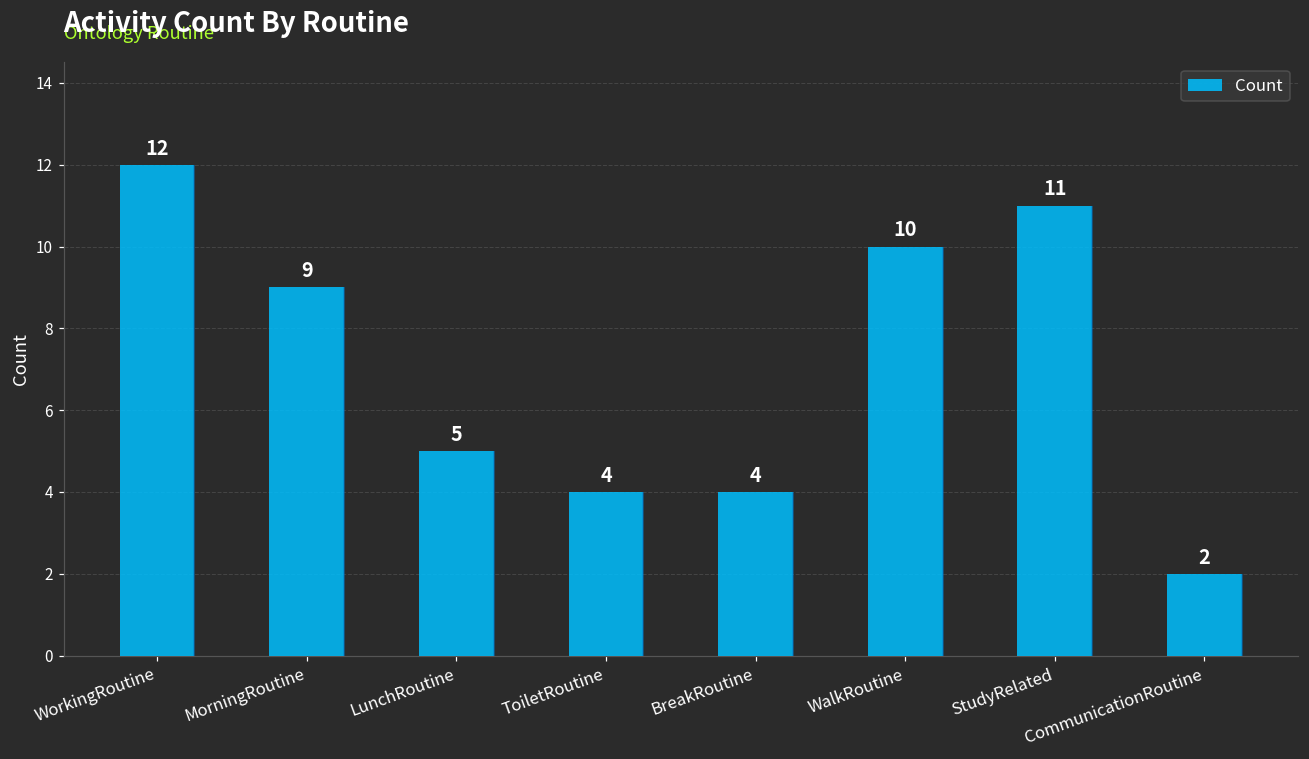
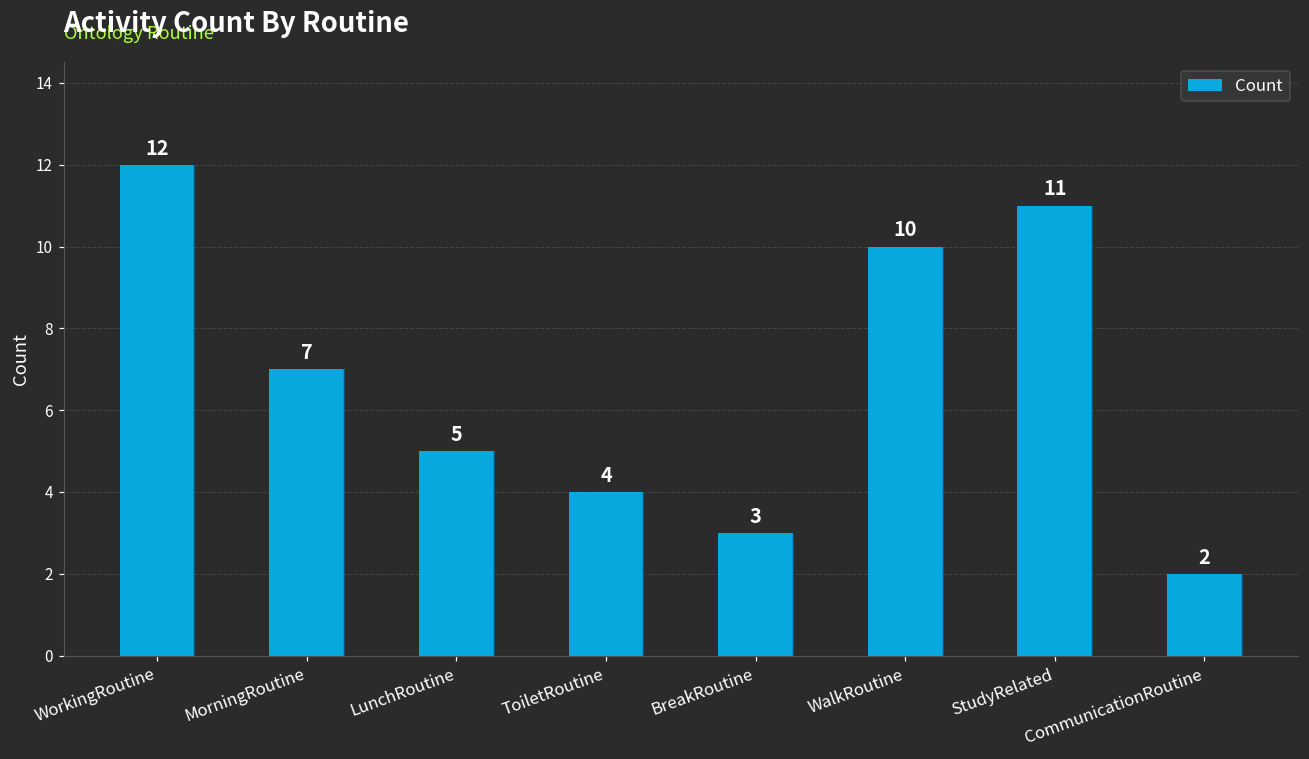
  {
    "WorkingRoutine": 12,
-   "MorningRoutine": 9,
+   "MorningRoutine": 7,
    "LunchRoutine": 5,
    "ToiletRoutine": 4,
-   "BreakRoutine": 4,
+   "BreakRoutine": 3,
    "WalkRoutine": 10,
    "StudyRelated": 11,
    "CommunicationRoutine": 2
  }
